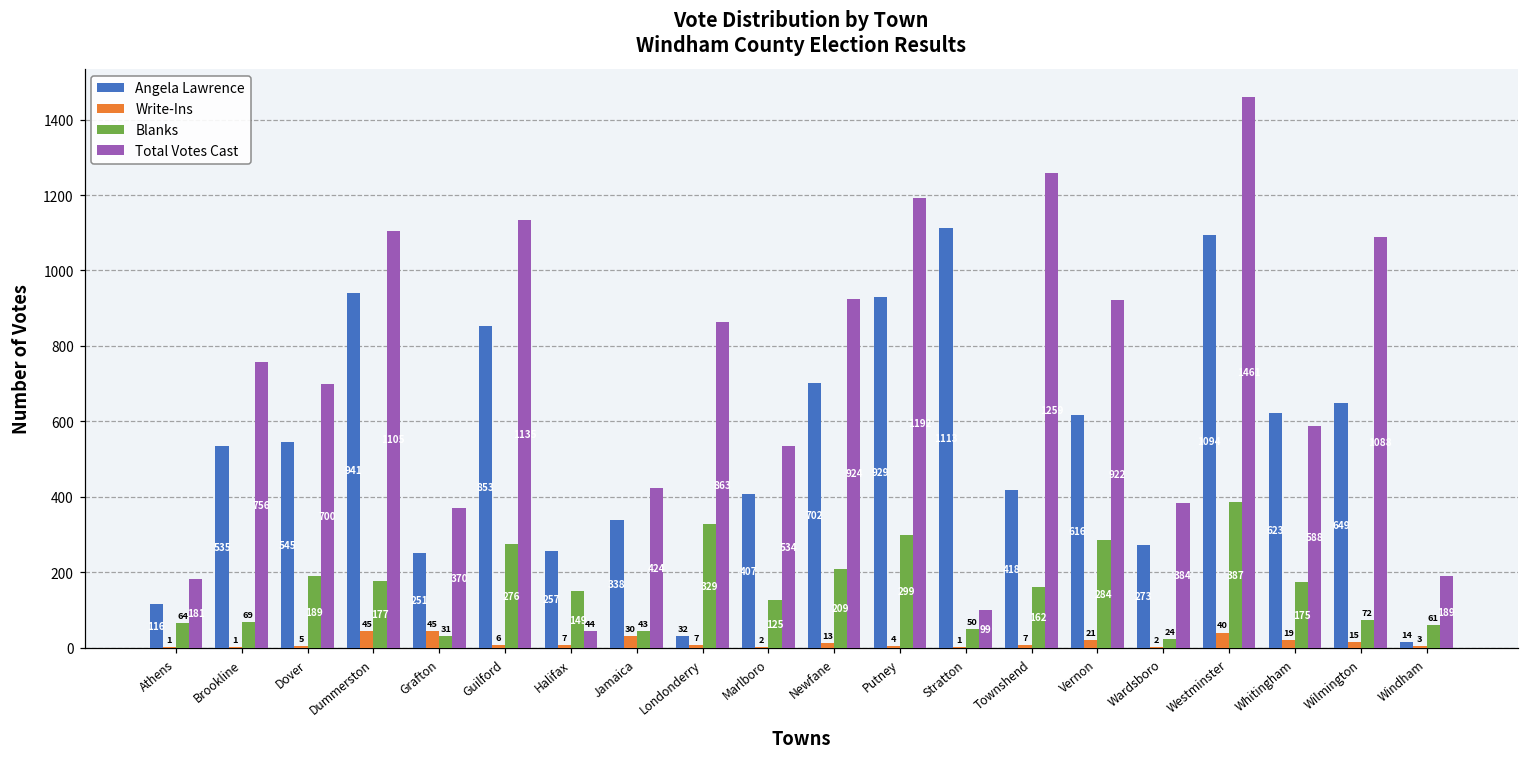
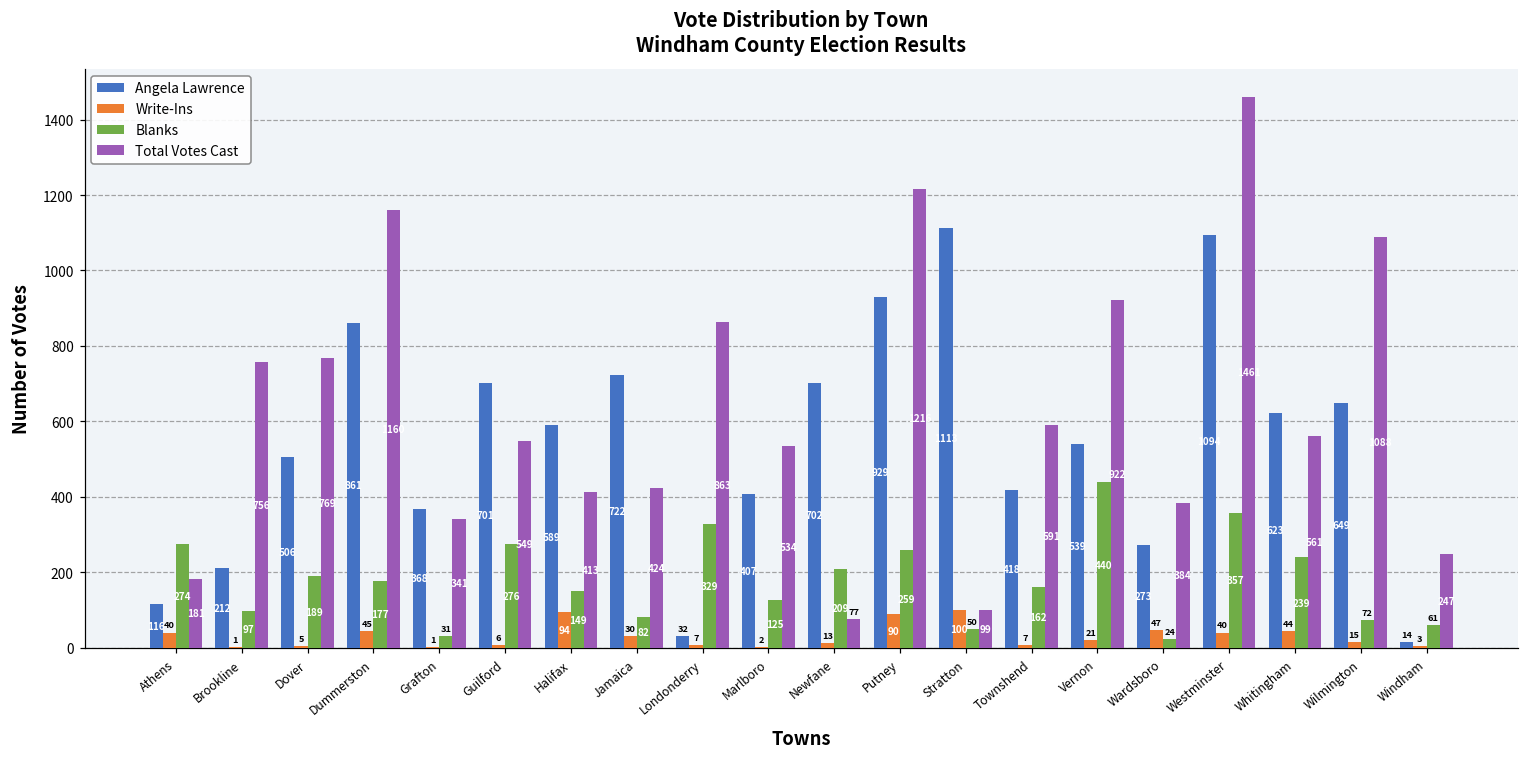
  {
    "Angela Lawrence": {
      "Athens": 116,
-     "Brookline": 535,
-     "Dover": 545,
-     "Dummerston": 941,
-     "Grafton": 251,
-     "Guilford": 853,
-     "Halifax": 257,
-     "Jamaica": 338,
+     "Brookline": 212,
+     "Dover": 506,
+     "Dummerston": 861,
+     "Grafton": 368,
+     "Guilford": 701,
+     "Halifax": 589,
+     "Jamaica": 722,
      "Londonderry": 32,
      "Marlboro": 407,
      "Newfane": 702,
      "Putney": 929,
      "Stratton": 1113,
      "Townshend": 418,
-     "Vernon": 616,
+     "Vernon": 539,
      "Wardsboro": 273,
      "Whitingham": 623,
      "Wilmington": 649,
      "Windham": 14
    },
    "Write-Ins": {
-     "Athens": 1,
+     "Athens": 40,
      "Brookline": 1,
      "Dover": 5,
      "Dummerston": 45,
-     "Grafton": 45,
+     "Grafton": 1,
      "Guilford": 6,
-     "Halifax": 7,
+     "Halifax": 94,
      "Jamaica": 30,
      "Londonderry": 7,
      "Marlboro": 2,
      "Newfane": 13,
-     "Putney": 4,
-     "Stratton": 1,
+     "Putney": 90,
+     "Stratton": 100,
      "Townshend": 7,
      "Vernon": 21,
-     "Wardsboro": 2,
+     "Wardsboro": 47,
      "Westminster": 40,
-     "Whitingham": 19,
+     "Whitingham": 44,
      "Wilmington": 15,
      "Windham": 3
    },
    "Blanks": {
-     "Athens": 64,
-     "Brookline": 69,
+     "Athens": 274,
+     "Brookline": 97,
      "Dover": 189,
      "Dummerston": 177,
      "Grafton": 31,
      "Guilford": 276,
      "Halifax": 149,
-     "Jamaica": 43,
+     "Jamaica": 82,
      "Londonderry": 329,
      "Marlboro": 125,
      "Newfane": 209,
-     "Putney": 299,
+     "Putney": 259,
      "Stratton": 50,
      "Townshend": 162,
-     "Vernon": 284,
+     "Vernon": 440,
      "Wardsboro": 24,
-     "Westminster": 387,
-     "Whitingham": 175,
+     "Westminster": 357,
+     "Whitingham": 239,
      "Wilmington": 72,
      "Windham": 61
    },
    "Total Votes Cast": {
      "Athens": 181,
      "Brookline": 756,
-     "Dover": 700,
-     "Dummerston": 1110,
-     "Grafton": 370,
-     "Guilford": 1135,
-     "Halifax": 44,
+     "Dover": 769,
+     "Dummerston": 1160,
+     "Grafton": 341,
+     "Guilford": 549,
+     "Halifax": 413,
      "Jamaica": 424,
      "Londonderry": 863,
      "Marlboro": 534,
-     "Newfane": 924,
-     "Putney": 1192,
+     "Newfane": 77,
+     "Putney": 1216,
      "Stratton": 99,
-     "Townshend": 1259,
+     "Townshend": 591,
      "Vernon": 922,
      "Wardsboro": 384,
-     "Whitingham": 588,
-     "Windham": 189
+     "Whitingham": 561,
+     "Windham": 247
    }
  }
